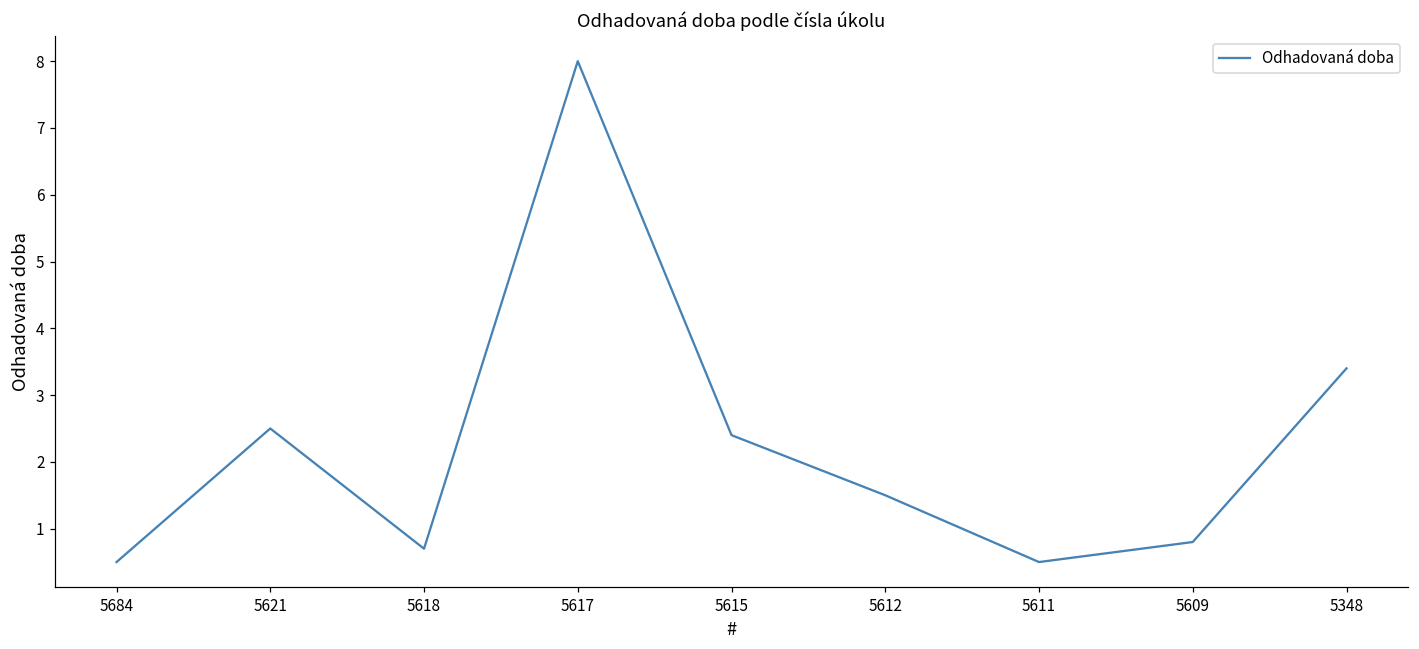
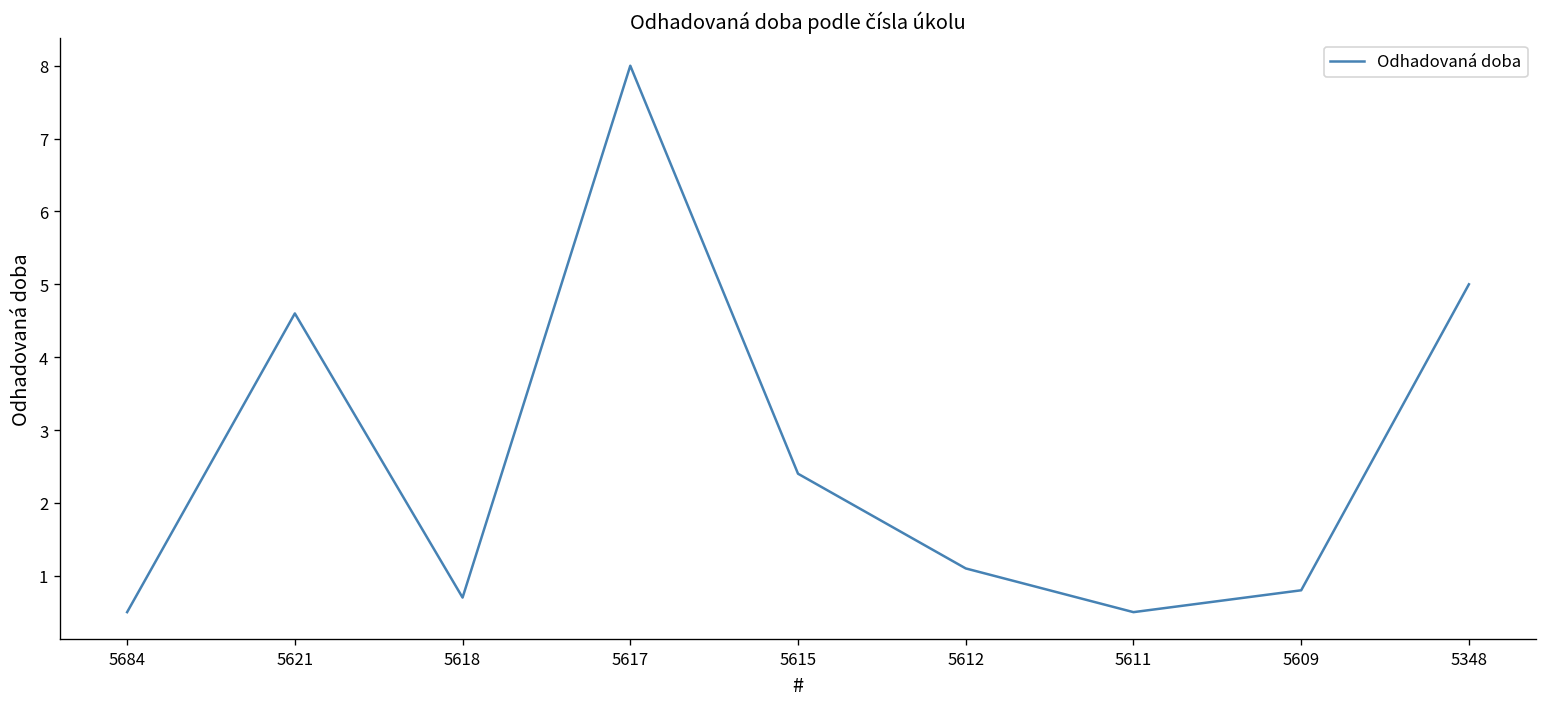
  {
    "5684": 0.5,
-   "5621": 2.5,
+   "5621": 4.6,
    "5618": 0.7,
    "5617": 8.0,
    "5615": 2.4,
-   "5612": 1.5,
+   "5612": 1.1,
    "5611": 0.5,
    "5609": 0.8,
-   "5348": 3.4
+   "5348": 5.0
  }
